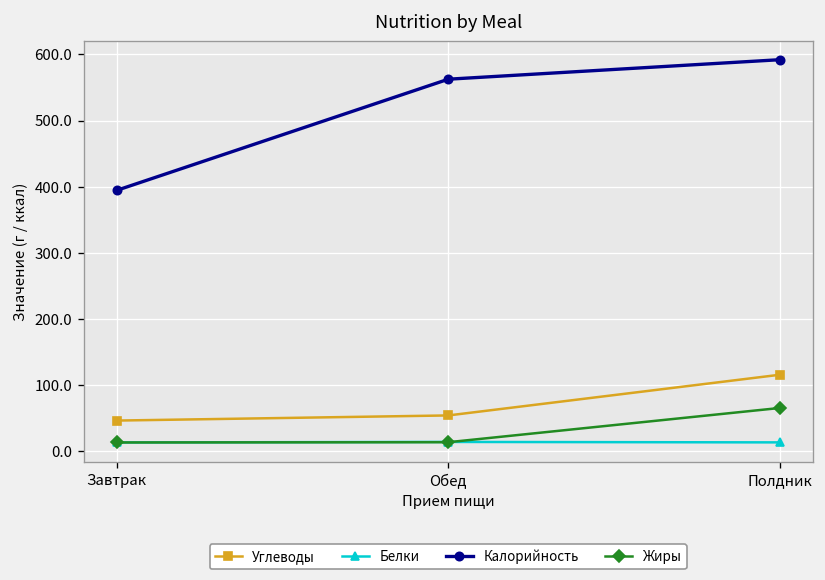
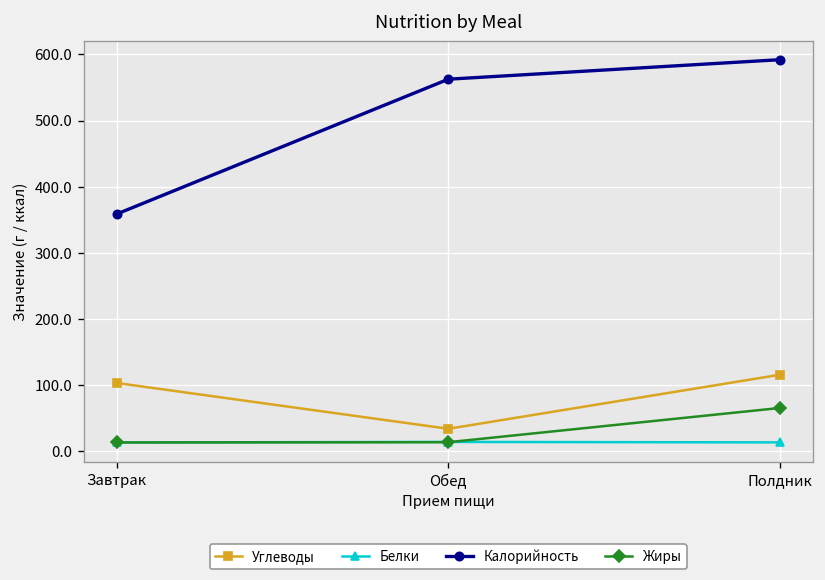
  {
    "Углеводы": {
-     "Завтрак": 50,
-     "Обед": 50,
+     "Завтрак": 100,
+     "Обед": 30,
      "Полдник": 120
    },
    "Белки": {
      "Полдник": 10
    },
    "Калорийность": {
-     "Завтрак": 390,
+     "Завтрак": 360,
      "Обед": 560,
      "Полдник": 590
    },
    "Жиры": {
      "Полдник": 70
    }
  }
